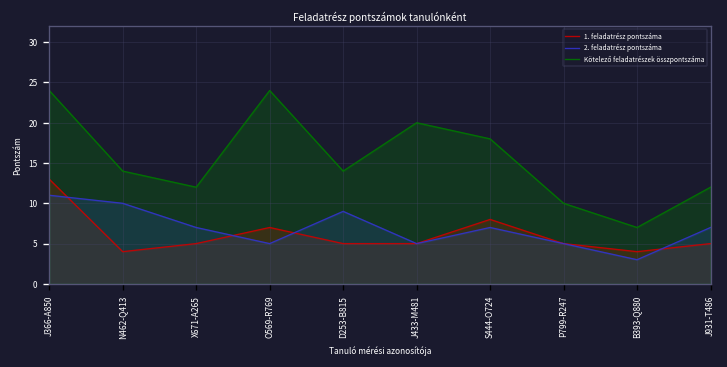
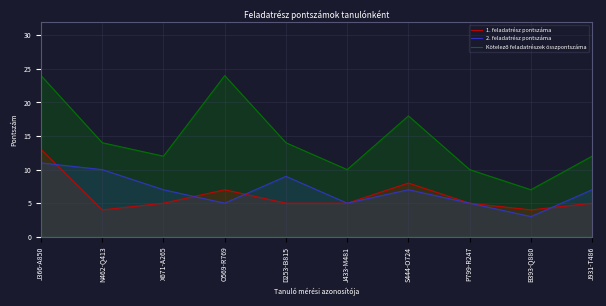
  {
    "1. feladatrész pontszáma": {
      "J366-A850": 13,
      "N462-Q413": 4,
      "X671-A265": 5,
      "O569-R769": 7,
      "D253-B815": 5,
      "S444-O724": 8,
      "B393-Q880": 4,
      "J931-T486": 5
    },
    "2. feladatrész pontszáma": {
      "J366-A850": 11,
      "N462-Q413": 10,
      "X671-A265": 7,
      "O569-R769": 5,
      "D253-B815": 9,
      "S444-O724": 7,
      "B393-Q880": 3,
      "J931-T486": 7
    },
    "Kötelező feladatrészek összpontszáma": {
      "J366-A850": 24,
      "N462-Q413": 14,
      "X671-A265": 12,
      "O569-R769": 24,
      "D253-B815": 14,
-     "J433-M481": 20,
+     "J433-M481": 10,
      "S444-O724": 18,
      "P799-R247": 10,
      "B393-Q880": 7,
      "J931-T486": 12
    }
  }
